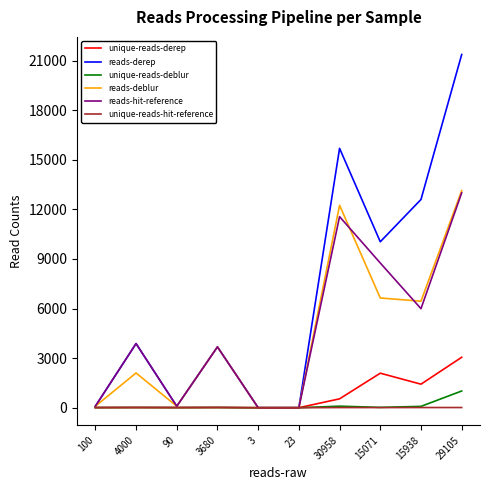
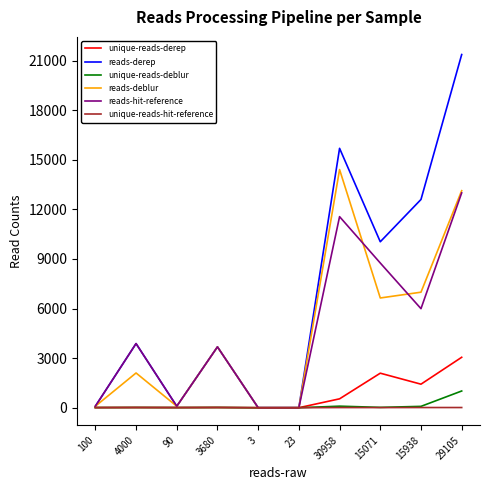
  {
    "unique-reads-derep": {
      "30958": 500,
      "15071": 2100,
      "15938": 1400,
      "29105": 3100
    },
    "reads-derep": {
      "30958": 15700,
      "15071": 10000,
      "15938": 12600,
      "29105": 21400
    },
    "unique-reads-deblur": {
      "29105": 1000
    },
    "reads-deblur": {
      "4000": 2100,
-     "30958": 12200,
+     "30958": 14400,
      "15071": 6600,
-     "15938": 6400
+     "15938": 7000
    },
    "reads-hit-reference": {
      "30958": 11600,
      "15071": 8800,
      "15938": 6000
    },
    "unique-reads-hit-reference": {
      "29105": 0
    }
  }
